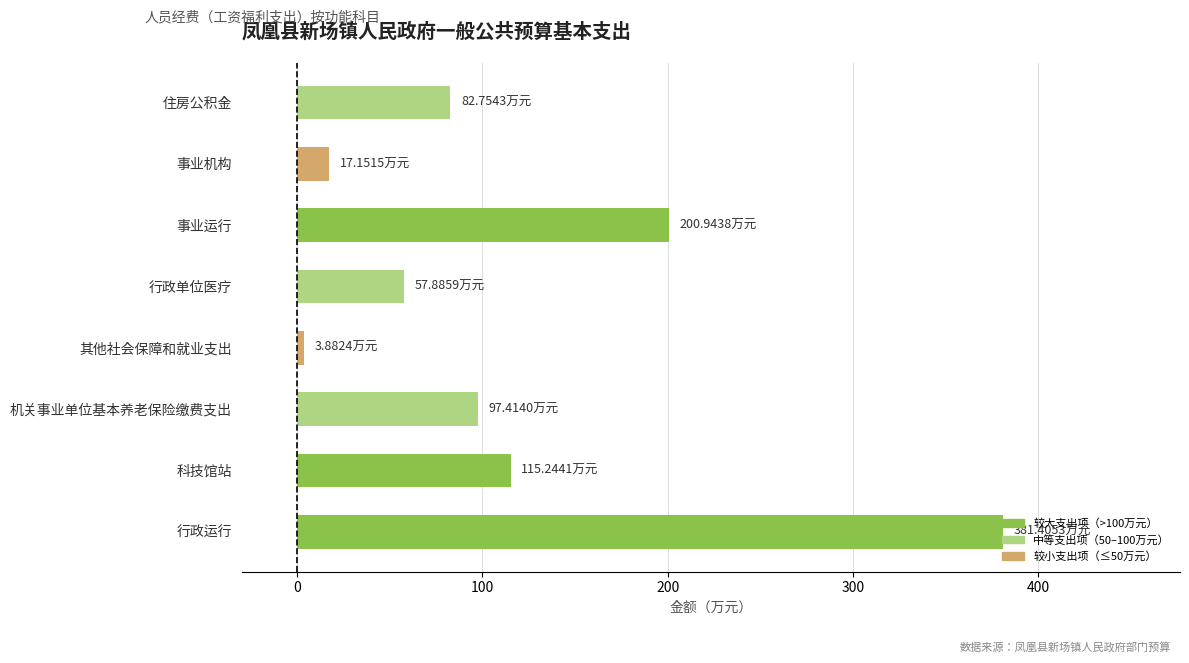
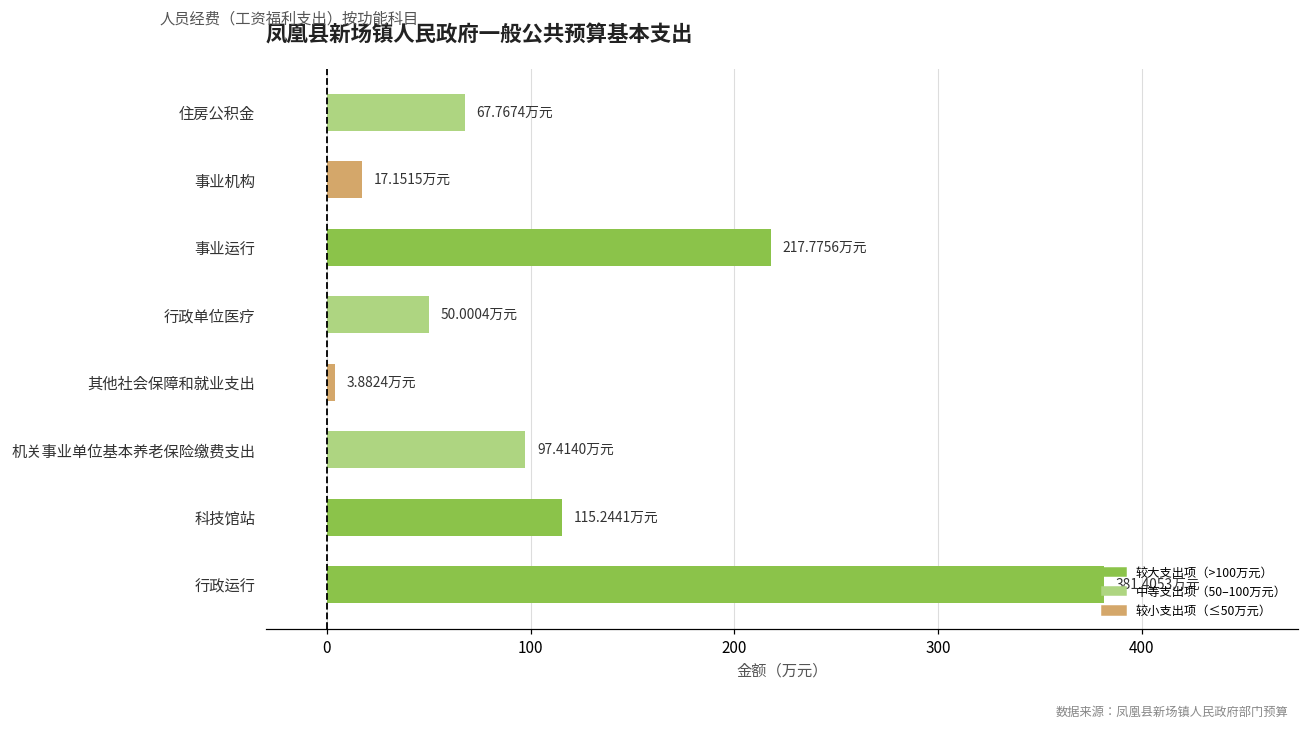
  {
-   "住房公积金": 82.7543,
+   "住房公积金": 67.7674,
    "事业机构": 17.1515,
-   "事业运行": 200.9438,
-   "行政单位医疗": 57.8859,
+   "事业运行": 217.7756,
+   "行政单位医疗": 50.0004,
    "其他社会保障和就业支出": 3.8824,
    "机关事业单位基本养老保险缴费支出": 97.4140,
    "科技馆站": 115.2441,
    "行政运行": 381.4053
  }
